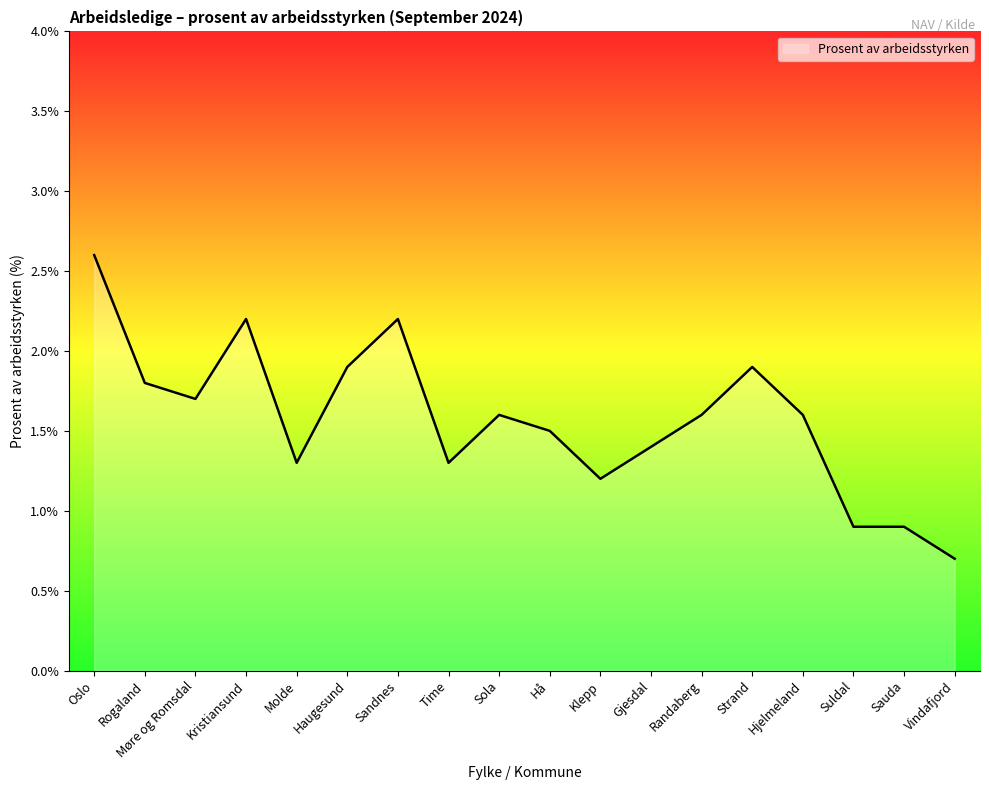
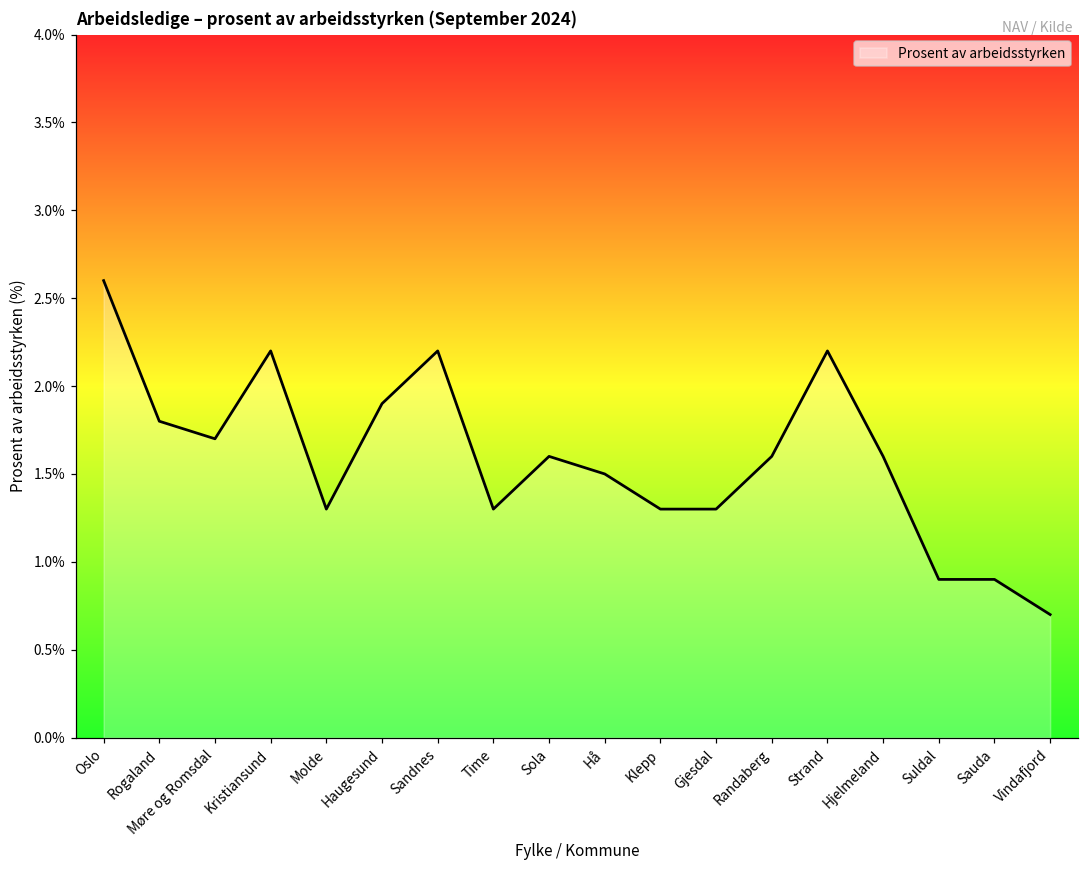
  {
    "Oslo": "2.6%",
    "Rogaland": "1.8%",
    "Møre og Romsdal": "1.7%",
    "Kristiansund": "2.2%",
    "Molde": "1.3%",
    "Haugesund": "1.9%",
    "Sandnes": "2.2%",
    "Time": "1.3%",
    "Sola": "1.6%",
    "Hå": "1.5%",
-   "Klepp": "1.2%",
-   "Gjesdal": "1.4%",
+   "Klepp": "1.3%",
+   "Gjesdal": "1.3%",
    "Randaberg": "1.6%",
-   "Strand": "1.9%",
+   "Strand": "2.2%",
    "Hjelmeland": "1.6%",
    "Suldal": "0.9%",
    "Sauda": "0.9%",
    "Vindafjord": "0.7%"
  }
